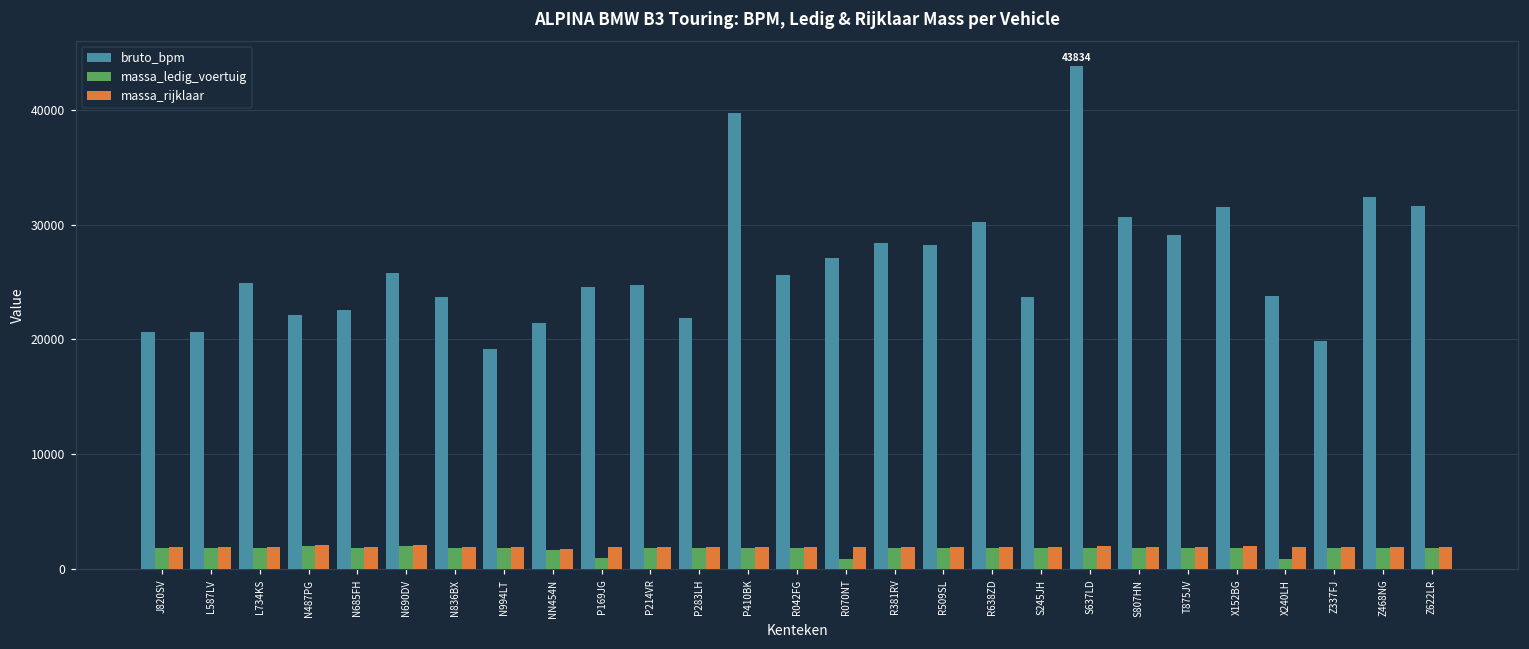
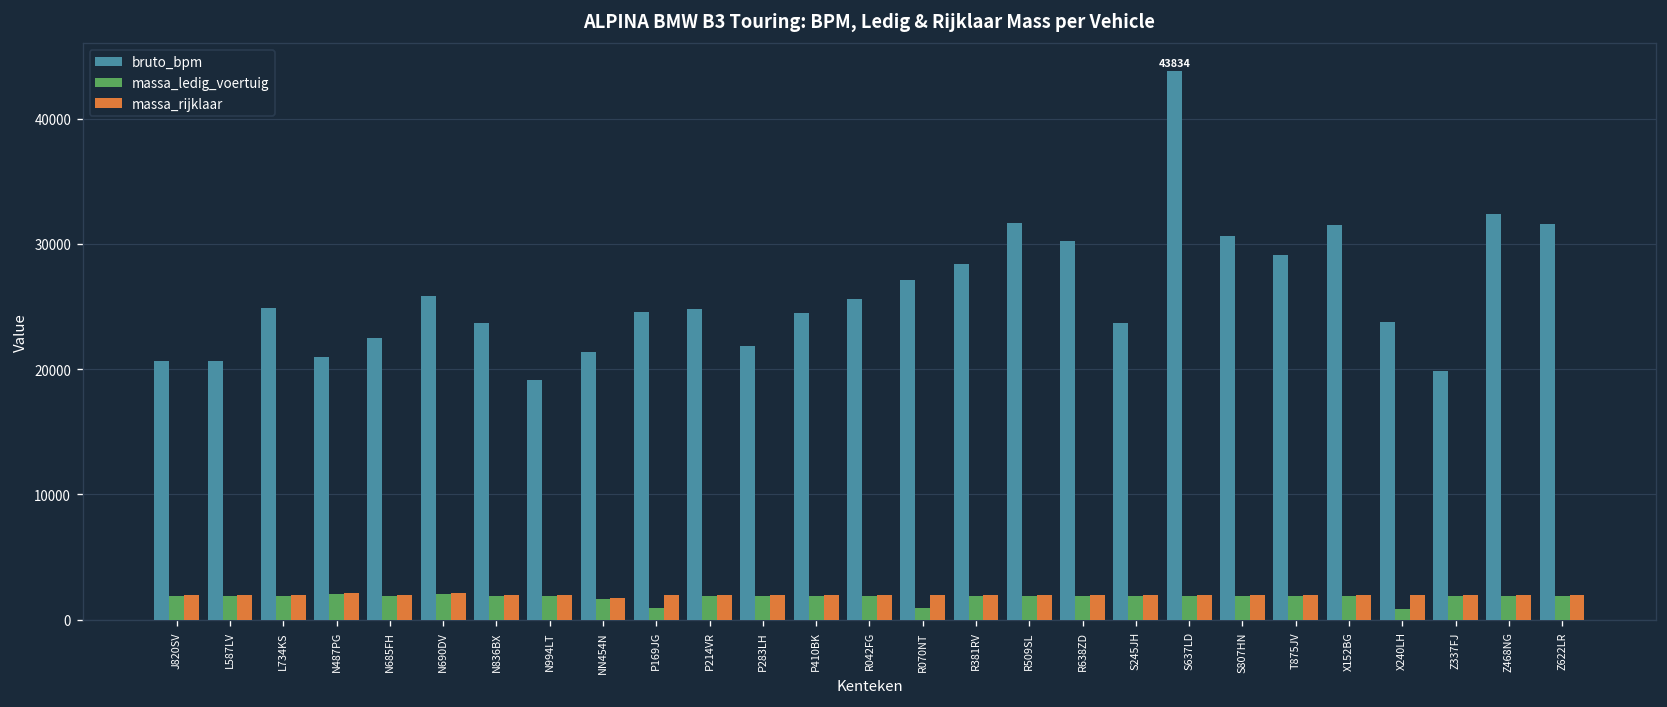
  {
    "bruto_bpm": {
      "J820SV": 20600,
      "L587LV": 20600,
      "L734KS": 24900,
-     "N487PG": 22100,
+     "N487PG": 21000,
      "N685FH": 22500,
      "N690DV": 25800,
      "N836BX": 23700,
      "N994LT": 19100,
      "NN454N": 21400,
      "P169JG": 24600,
      "P214VR": 24800,
      "P283LH": 21800,
-     "P410BK": 39800,
+     "P410BK": 24500,
      "R042FG": 25600,
      "R070NT": 27100,
      "R381RV": 28400,
-     "R509SL": 28300,
+     "R509SL": 31700,
      "R638ZD": 30200,
      "S245JH": 23700,
      "S807HN": 30700,
      "T875JV": 29100,
      "X152BG": 31500,
      "X240LH": 23800,
      "Z337FJ": 19800,
      "Z468NG": 32400,
      "Z622LR": 31600
    },
    "massa_ledig_voertuig": {
      "J820SV": 1800,
      "L587LV": 1800,
      "L734KS": 1800,
      "N487PG": 2000,
      "N685FH": 1800,
      "N690DV": 2000,
      "N836BX": 1800,
      "N994LT": 1800,
      "NN454N": 1600,
      "P169JG": 900,
      "P214VR": 1800,
      "P283LH": 1800,
      "P410BK": 1800,
      "R042FG": 1800,
      "R070NT": 900,
      "R381RV": 1800,
      "R509SL": 1800,
      "R638ZD": 1800,
      "S245JH": 1800,
      "S637LD": 1900,
      "S807HN": 1800,
      "T875JV": 1800,
      "X152BG": 1900,
      "X240LH": 900,
      "Z337FJ": 1800,
      "Z468NG": 1800,
      "Z622LR": 1800
    },
    "massa_rijklaar": {
      "J820SV": 1900,
      "L587LV": 1900,
      "L734KS": 1900,
      "N487PG": 2100,
      "N685FH": 1900,
      "N690DV": 2100,
      "N836BX": 1900,
      "N994LT": 1900,
      "NN454N": 1700,
      "P169JG": 1900,
      "P214VR": 1900,
      "P283LH": 1900,
      "P410BK": 1900,
      "R042FG": 1900,
      "R070NT": 1900,
      "R381RV": 1900,
      "R509SL": 1900,
      "R638ZD": 1900,
      "S245JH": 1900,
      "S637LD": 2000,
      "S807HN": 1900,
      "T875JV": 1900,
      "X152BG": 2000,
      "X240LH": 1900,
      "Z337FJ": 1900,
      "Z468NG": 1900,
      "Z622LR": 1900
    }
  }
